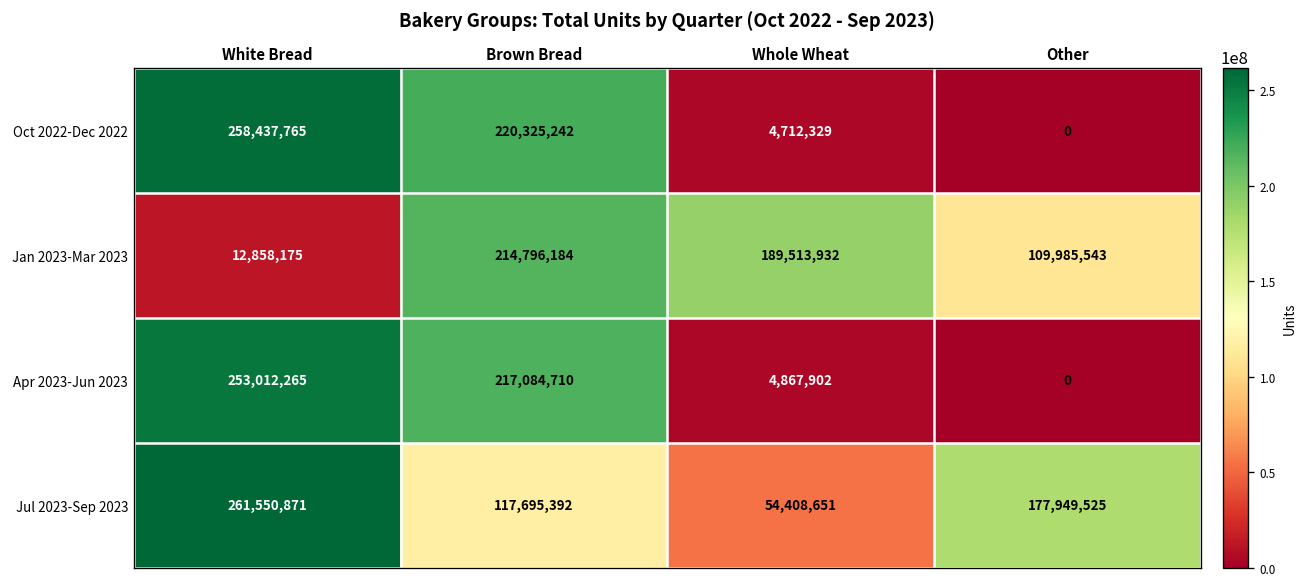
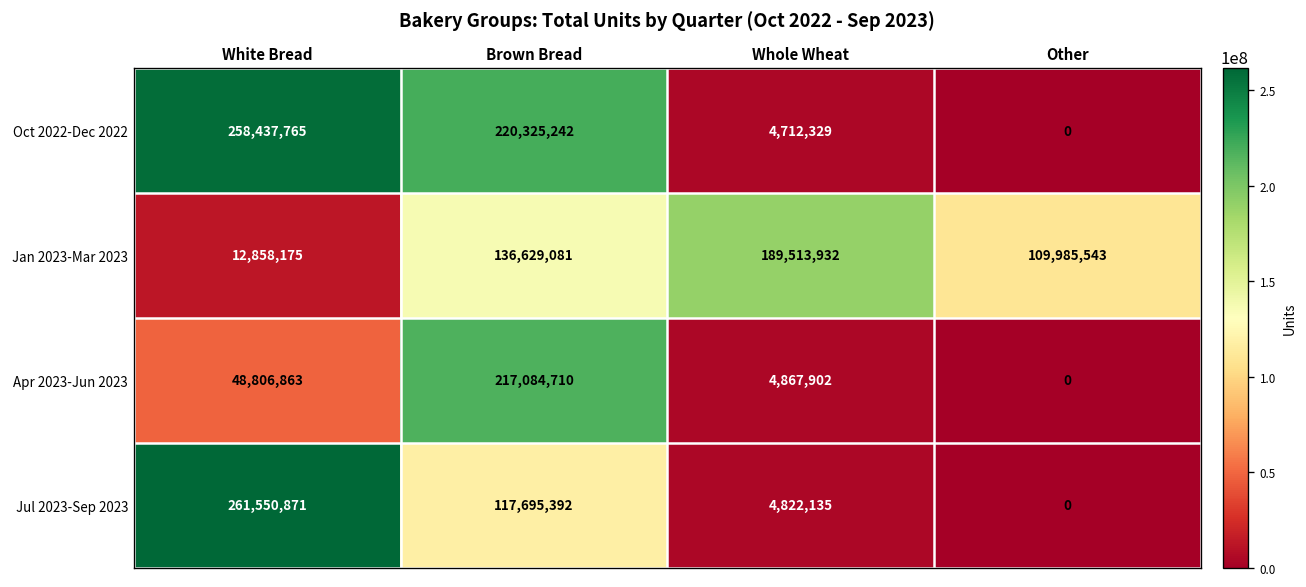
  {
    "Oct 2022-Dec 2022": {
      "White Bread": "258,437,765",
      "Brown Bread": "220,325,242",
      "Whole Wheat": "4,712,329",
      "Other": "0"
    },
    "Jan 2023-Mar 2023": {
      "White Bread": "12,858,175",
-     "Brown Bread": "214,796,184",
+     "Brown Bread": "136,629,081",
      "Whole Wheat": "189,513,932",
      "Other": "109,985,543"
    },
    "Apr 2023-Jun 2023": {
-     "White Bread": "253,012,265",
+     "White Bread": "48,806,863",
      "Brown Bread": "217,084,710",
      "Whole Wheat": "4,867,902",
      "Other": "0"
    },
    "Jul 2023-Sep 2023": {
      "White Bread": "261,550,871",
      "Brown Bread": "117,695,392",
-     "Whole Wheat": "54,408,651",
-     "Other": "177,949,525"
+     "Whole Wheat": "4,822,135",
+     "Other": "0"
    }
  }
